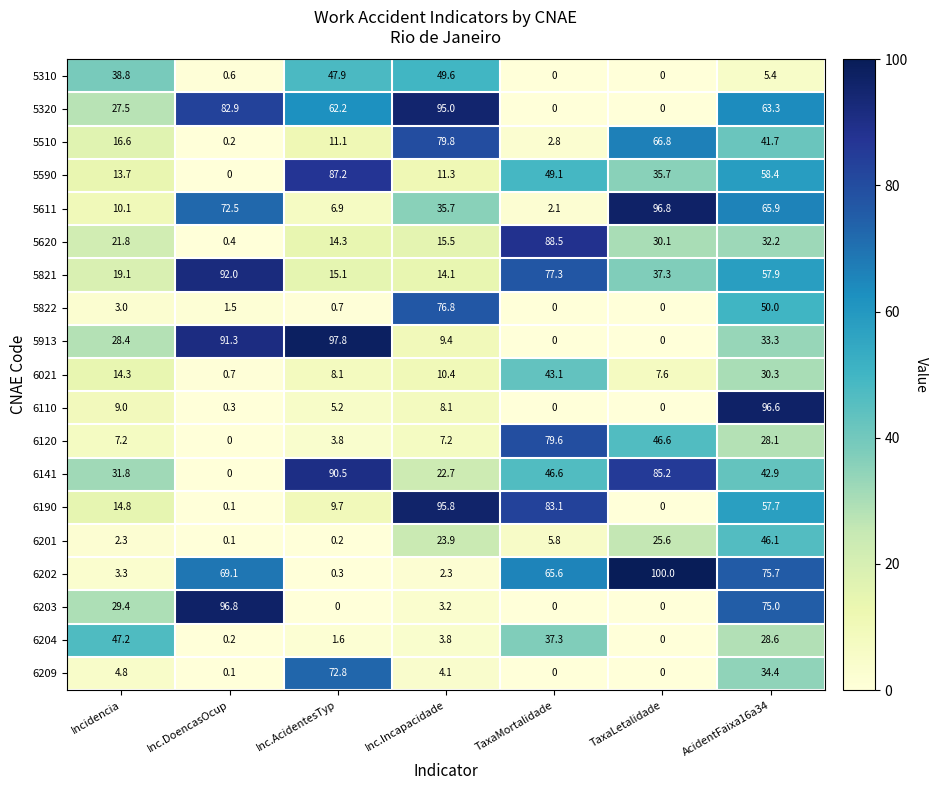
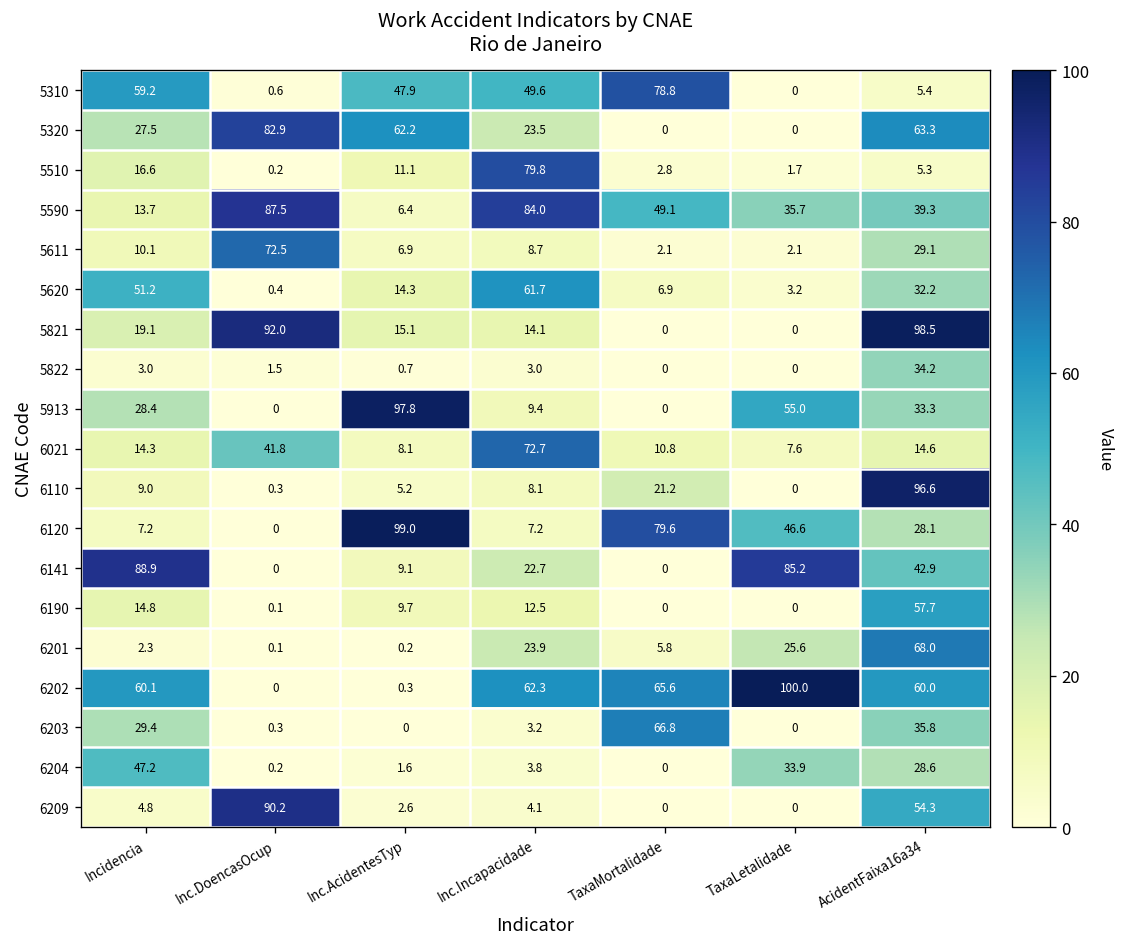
  {
    "5310": {
-     "Incidencia": 38.8,
+     "Incidencia": 59.2,
      "Inc.DoencasOcup": 0.6,
      "Inc.AcidentesTyp": 47.9,
      "Inc.Incapacidade": 49.6,
-     "TaxaMortalidade": 0,
+     "TaxaMortalidade": 78.8,
      "TaxaLetalidade": 0,
      "AcidentFaixa16a34": 5.4
    },
    "5320": {
      "Incidencia": 27.5,
      "Inc.DoencasOcup": 82.9,
      "Inc.AcidentesTyp": 62.2,
-     "Inc.Incapacidade": 95.0,
+     "Inc.Incapacidade": 23.5,
      "TaxaMortalidade": 0,
      "TaxaLetalidade": 0,
      "AcidentFaixa16a34": 63.3
    },
    "5510": {
      "Incidencia": 16.6,
      "Inc.DoencasOcup": 0.2,
      "Inc.AcidentesTyp": 11.1,
      "Inc.Incapacidade": 79.8,
      "TaxaMortalidade": 2.8,
-     "TaxaLetalidade": 66.8,
-     "AcidentFaixa16a34": 41.7
+     "TaxaLetalidade": 1.7,
+     "AcidentFaixa16a34": 5.3
    },
    "5590": {
      "Incidencia": 13.7,
-     "Inc.DoencasOcup": 0,
-     "Inc.AcidentesTyp": 87.2,
-     "Inc.Incapacidade": 11.3,
+     "Inc.DoencasOcup": 87.5,
+     "Inc.AcidentesTyp": 6.4,
+     "Inc.Incapacidade": 84.0,
      "TaxaMortalidade": 49.1,
      "TaxaLetalidade": 35.7,
-     "AcidentFaixa16a34": 58.4
+     "AcidentFaixa16a34": 39.3
    },
    "5611": {
      "Incidencia": 10.1,
      "Inc.DoencasOcup": 72.5,
      "Inc.AcidentesTyp": 6.9,
-     "Inc.Incapacidade": 35.7,
+     "Inc.Incapacidade": 8.7,
      "TaxaMortalidade": 2.1,
-     "TaxaLetalidade": 96.8,
-     "AcidentFaixa16a34": 65.9
+     "TaxaLetalidade": 2.1,
+     "AcidentFaixa16a34": 29.1
    },
    "5620": {
-     "Incidencia": 21.8,
+     "Incidencia": 51.2,
      "Inc.DoencasOcup": 0.4,
      "Inc.AcidentesTyp": 14.3,
-     "Inc.Incapacidade": 15.5,
-     "TaxaMortalidade": 88.5,
-     "TaxaLetalidade": 30.1,
+     "Inc.Incapacidade": 61.7,
+     "TaxaMortalidade": 6.9,
+     "TaxaLetalidade": 3.2,
      "AcidentFaixa16a34": 32.2
    },
    "5821": {
      "Incidencia": 19.1,
      "Inc.DoencasOcup": 92.0,
      "Inc.AcidentesTyp": 15.1,
      "Inc.Incapacidade": 14.1,
-     "TaxaMortalidade": 77.3,
-     "TaxaLetalidade": 37.3,
-     "AcidentFaixa16a34": 57.9
+     "TaxaMortalidade": 0,
+     "TaxaLetalidade": 0,
+     "AcidentFaixa16a34": 98.5
    },
    "5822": {
      "Incidencia": 3.0,
      "Inc.DoencasOcup": 1.5,
      "Inc.AcidentesTyp": 0.7,
-     "Inc.Incapacidade": 76.8,
+     "Inc.Incapacidade": 3.0,
      "TaxaMortalidade": 0,
      "TaxaLetalidade": 0,
-     "AcidentFaixa16a34": 50.0
+     "AcidentFaixa16a34": 34.2
    },
    "5913": {
      "Incidencia": 28.4,
-     "Inc.DoencasOcup": 91.3,
+     "Inc.DoencasOcup": 0,
      "Inc.AcidentesTyp": 97.8,
      "Inc.Incapacidade": 9.4,
      "TaxaMortalidade": 0,
-     "TaxaLetalidade": 0,
+     "TaxaLetalidade": 55.0,
      "AcidentFaixa16a34": 33.3
    },
    "6021": {
      "Incidencia": 14.3,
-     "Inc.DoencasOcup": 0.7,
+     "Inc.DoencasOcup": 41.8,
      "Inc.AcidentesTyp": 8.1,
-     "Inc.Incapacidade": 10.4,
-     "TaxaMortalidade": 43.1,
+     "Inc.Incapacidade": 72.7,
+     "TaxaMortalidade": 10.8,
      "TaxaLetalidade": 7.6,
-     "AcidentFaixa16a34": 30.3
+     "AcidentFaixa16a34": 14.6
    },
    "6110": {
      "Incidencia": 9.0,
      "Inc.DoencasOcup": 0.3,
      "Inc.AcidentesTyp": 5.2,
      "Inc.Incapacidade": 8.1,
-     "TaxaMortalidade": 0,
+     "TaxaMortalidade": 21.2,
      "TaxaLetalidade": 0,
      "AcidentFaixa16a34": 96.6
    },
    "6120": {
      "Incidencia": 7.2,
      "Inc.DoencasOcup": 0,
-     "Inc.AcidentesTyp": 3.8,
+     "Inc.AcidentesTyp": 99.0,
      "Inc.Incapacidade": 7.2,
      "TaxaMortalidade": 79.6,
      "TaxaLetalidade": 46.6,
      "AcidentFaixa16a34": 28.1
    },
    "6141": {
-     "Incidencia": 31.8,
+     "Incidencia": 88.9,
      "Inc.DoencasOcup": 0,
-     "Inc.AcidentesTyp": 90.5,
+     "Inc.AcidentesTyp": 9.1,
      "Inc.Incapacidade": 22.7,
-     "TaxaMortalidade": 46.6,
+     "TaxaMortalidade": 0,
      "TaxaLetalidade": 85.2,
      "AcidentFaixa16a34": 42.9
    },
    "6190": {
      "Incidencia": 14.8,
      "Inc.DoencasOcup": 0.1,
      "Inc.AcidentesTyp": 9.7,
-     "Inc.Incapacidade": 95.8,
-     "TaxaMortalidade": 83.1,
+     "Inc.Incapacidade": 12.5,
+     "TaxaMortalidade": 0,
      "TaxaLetalidade": 0,
      "AcidentFaixa16a34": 57.7
    },
    "6201": {
      "Incidencia": 2.3,
      "Inc.DoencasOcup": 0.1,
      "Inc.AcidentesTyp": 0.2,
      "Inc.Incapacidade": 23.9,
      "TaxaMortalidade": 5.8,
      "TaxaLetalidade": 25.6,
-     "AcidentFaixa16a34": 46.1
+     "AcidentFaixa16a34": 68.0
    },
    "6202": {
-     "Incidencia": 3.3,
-     "Inc.DoencasOcup": 69.1,
+     "Incidencia": 60.1,
+     "Inc.DoencasOcup": 0,
      "Inc.AcidentesTyp": 0.3,
-     "Inc.Incapacidade": 2.3,
+     "Inc.Incapacidade": 62.3,
      "TaxaMortalidade": 65.6,
      "TaxaLetalidade": 100.0,
-     "AcidentFaixa16a34": 75.7
+     "AcidentFaixa16a34": 60.0
    },
    "6203": {
      "Incidencia": 29.4,
-     "Inc.DoencasOcup": 96.8,
+     "Inc.DoencasOcup": 0.3,
      "Inc.AcidentesTyp": 0,
      "Inc.Incapacidade": 3.2,
-     "TaxaMortalidade": 0,
+     "TaxaMortalidade": 66.8,
      "TaxaLetalidade": 0,
-     "AcidentFaixa16a34": 75.0
+     "AcidentFaixa16a34": 35.8
    },
    "6204": {
      "Incidencia": 47.2,
      "Inc.DoencasOcup": 0.2,
      "Inc.AcidentesTyp": 1.6,
      "Inc.Incapacidade": 3.8,
-     "TaxaMortalidade": 37.3,
-     "TaxaLetalidade": 0,
+     "TaxaMortalidade": 0,
+     "TaxaLetalidade": 33.9,
      "AcidentFaixa16a34": 28.6
    },
    "6209": {
      "Incidencia": 4.8,
-     "Inc.DoencasOcup": 0.1,
-     "Inc.AcidentesTyp": 72.8,
+     "Inc.DoencasOcup": 90.2,
+     "Inc.AcidentesTyp": 2.6,
      "Inc.Incapacidade": 4.1,
      "TaxaMortalidade": 0,
      "TaxaLetalidade": 0,
-     "AcidentFaixa16a34": 34.4
+     "AcidentFaixa16a34": 54.3
    }
  }
